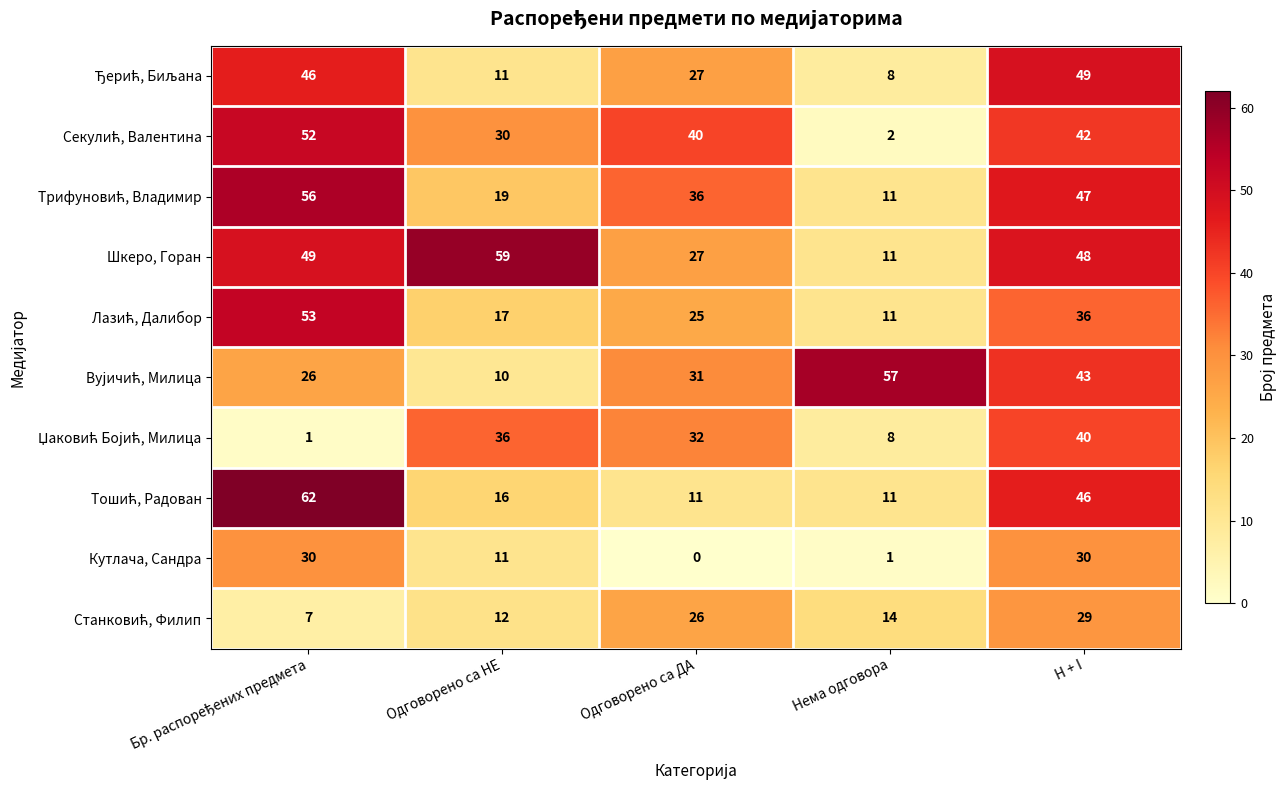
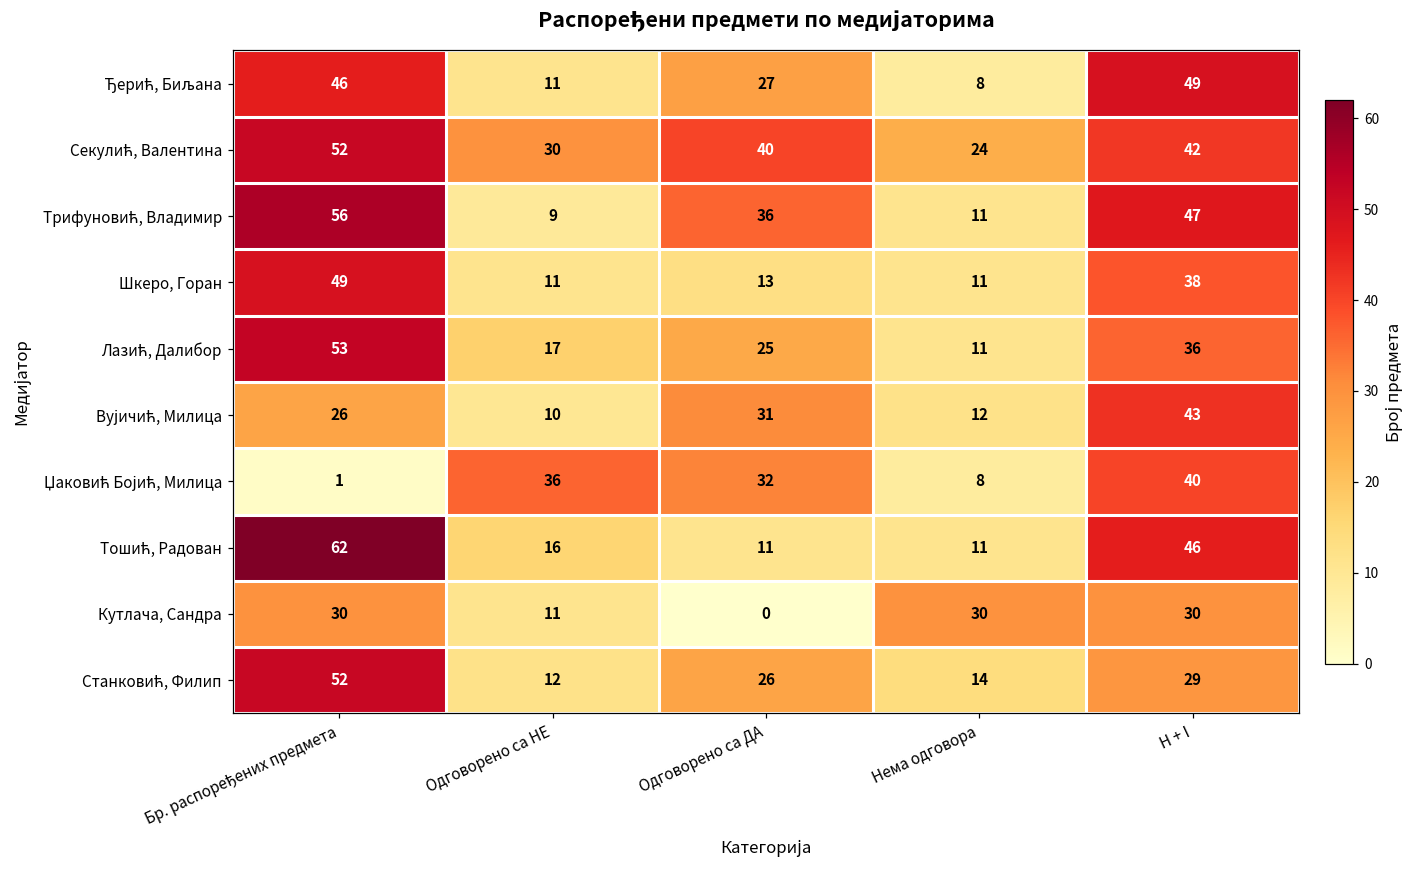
  {
    "Ђерић, Биљана": {
      "Бр. распоређених предмета": 46,
      "Одговорено са НЕ": 11,
      "Одговорено са ДА": 27,
      "Нема одговора": 8,
      "H + I": 49
    },
    "Секулић, Валентина": {
      "Бр. распоређених предмета": 52,
      "Одговорено са НЕ": 30,
      "Одговорено са ДА": 40,
-     "Нема одговора": 2,
+     "Нема одговора": 24,
      "H + I": 42
    },
    "Трифуновић, Владимир": {
      "Бр. распоређених предмета": 56,
-     "Одговорено са НЕ": 19,
+     "Одговорено са НЕ": 9,
      "Одговорено са ДА": 36,
      "Нема одговора": 11,
      "H + I": 47
    },
    "Шкеро, Горан": {
      "Бр. распоређених предмета": 49,
-     "Одговорено са НЕ": 59,
-     "Одговорено са ДА": 27,
+     "Одговорено са НЕ": 11,
+     "Одговорено са ДА": 13,
      "Нема одговора": 11,
-     "H + I": 48
+     "H + I": 38
    },
    "Лазић, Далибор": {
      "Бр. распоређених предмета": 53,
      "Одговорено са НЕ": 17,
      "Одговорено са ДА": 25,
      "Нема одговора": 11,
      "H + I": 36
    },
    "Вујичић, Милица": {
      "Бр. распоређених предмета": 26,
      "Одговорено са НЕ": 10,
      "Одговорено са ДА": 31,
-     "Нема одговора": 57,
+     "Нема одговора": 12,
      "H + I": 43
    },
    "Џаковић Бојић, Милица": {
      "Бр. распоређених предмета": 1,
      "Одговорено са НЕ": 36,
      "Одговорено са ДА": 32,
      "Нема одговора": 8,
      "H + I": 40
    },
    "Тошић, Радован": {
      "Бр. распоређених предмета": 62,
      "Одговорено са НЕ": 16,
      "Одговорено са ДА": 11,
      "Нема одговора": 11,
      "H + I": 46
    },
    "Кутлача, Сандра": {
      "Бр. распоређених предмета": 30,
      "Одговорено са НЕ": 11,
      "Одговорено са ДА": 0,
-     "Нема одговора": 1,
+     "Нема одговора": 30,
      "H + I": 30
    },
    "Станковић, Филип": {
-     "Бр. распоређених предмета": 7,
+     "Бр. распоређених предмета": 52,
      "Одговорено са НЕ": 12,
      "Одговорено са ДА": 26,
      "Нема одговора": 14,
      "H + I": 29
    }
  }
